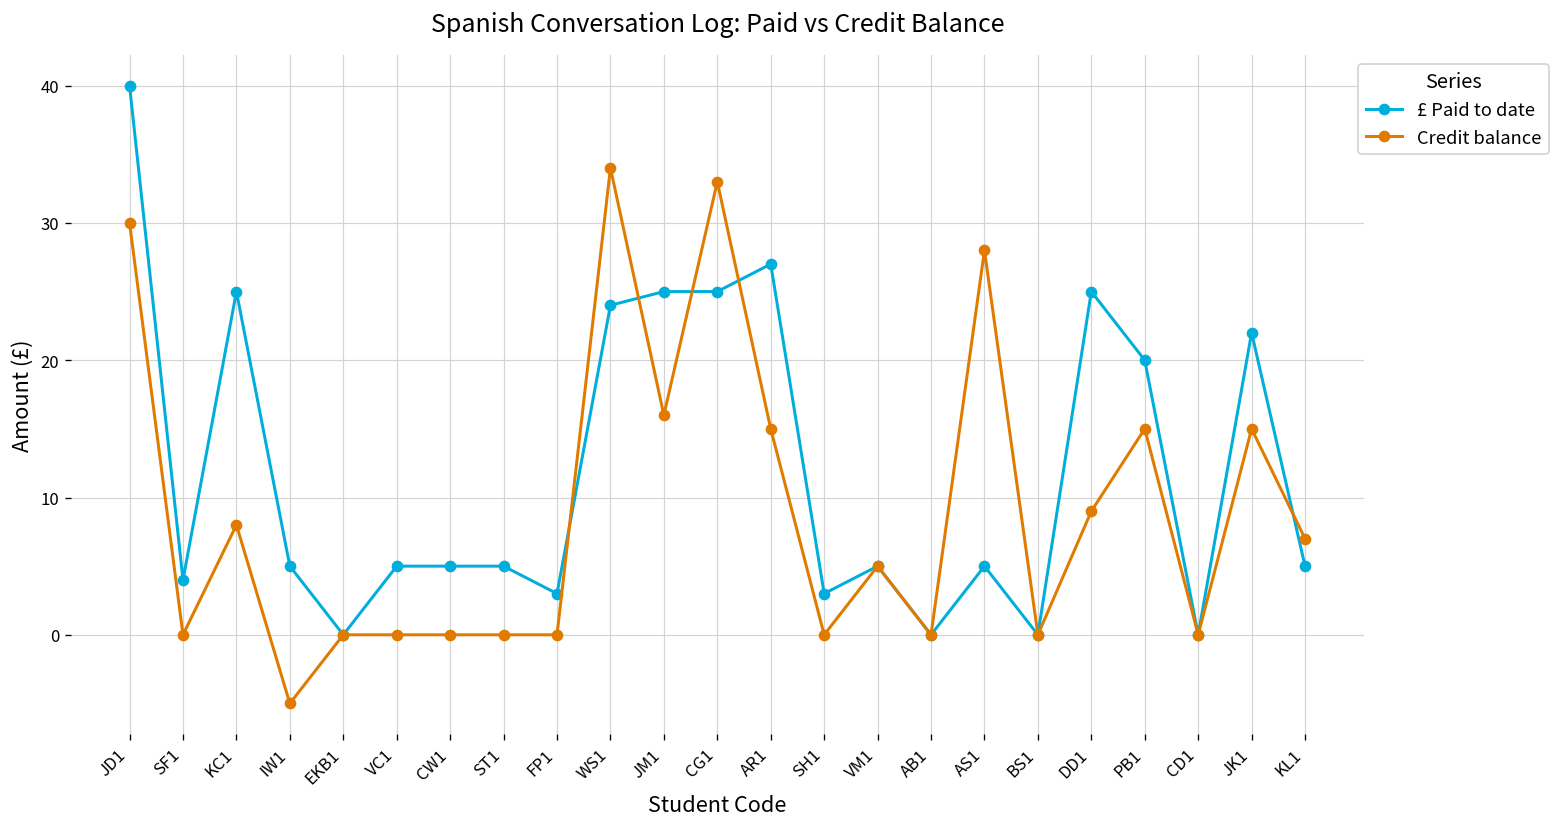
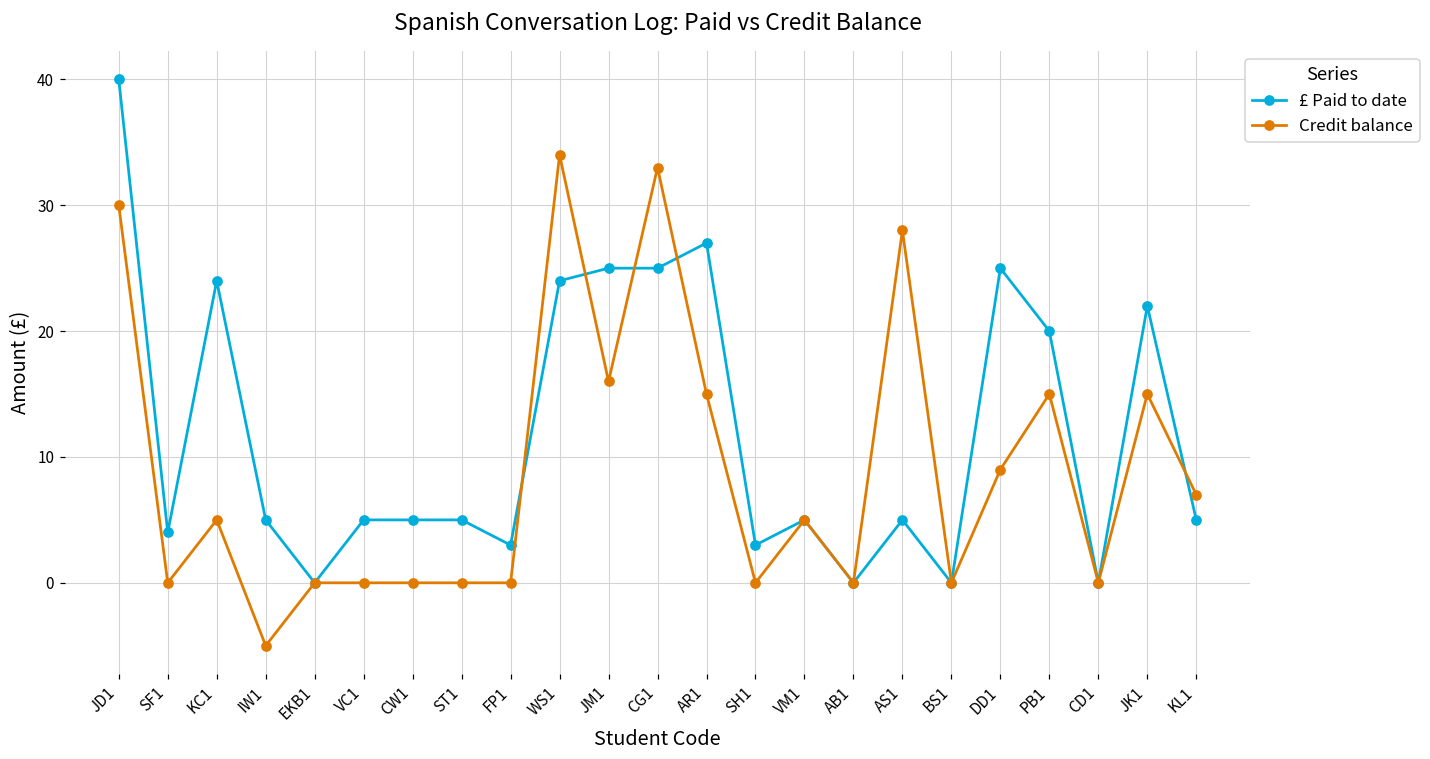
  {
    "£ Paid to date": {
      "JD1": 40,
      "SF1": 4,
-     "KC1": 25,
+     "KC1": 24,
      "IW1": 5,
      "VC1": 5,
      "CW1": 5,
      "ST1": 5,
      "FP1": 3,
      "WS1": 24,
      "JM1": 25,
      "CG1": 25,
      "AR1": 27,
      "SH1": 3,
      "AS1": 5,
      "DD1": 25,
      "PB1": 20,
      "JK1": 22,
      "KL1": 5
    },
    "Credit balance": {
      "JD1": 30,
      "SF1": 0,
-     "KC1": 8,
+     "KC1": 5,
      "IW1": -5,
      "VC1": 0,
      "CW1": 0,
      "ST1": 0,
      "FP1": 0,
      "WS1": 34,
      "JM1": 16,
      "CG1": 33,
      "AR1": 15,
      "SH1": 0,
      "AS1": 28,
      "DD1": 9,
      "PB1": 15,
      "JK1": 15,
      "KL1": 7
    }
  }
